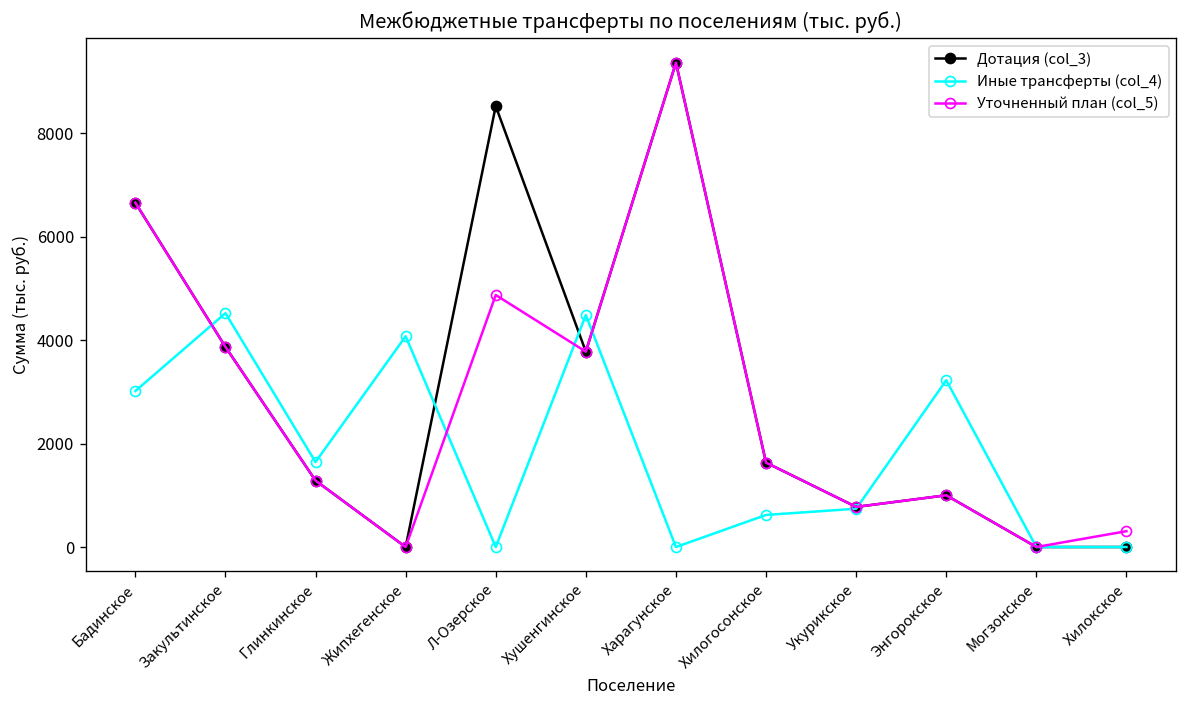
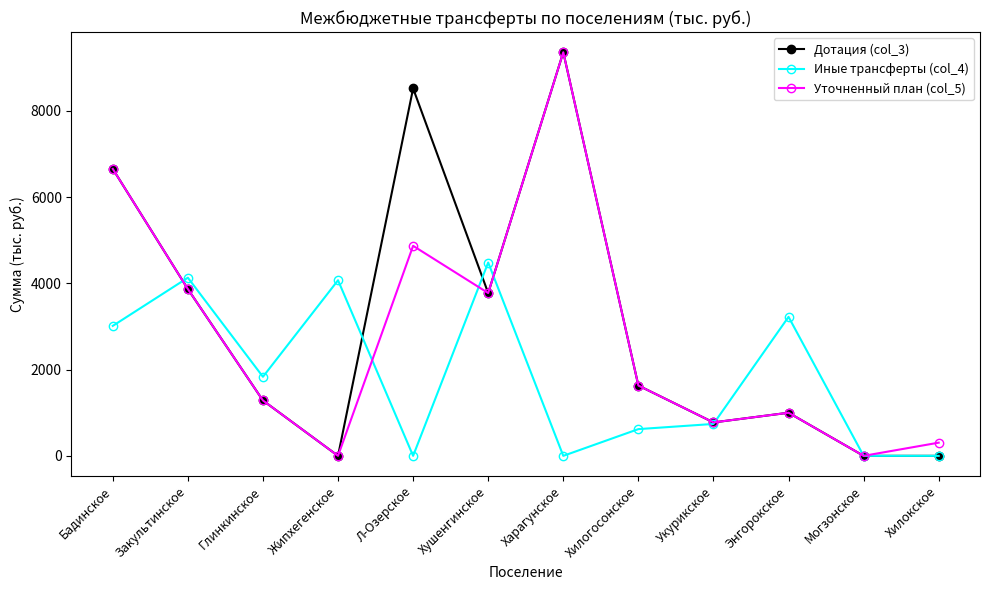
  {
    "Дотация (col_3)": {
      "Л-Озерское": 8500
    },
    "Иные трансферты (col_4)": {
      "Бадинское": 3000,
-     "Закультинское": 4500,
-     "Глинкинское": 1600,
+     "Закультинское": 4100,
+     "Глинкинское": 1800,
      "Жипхегенское": 4100,
      "Л-Озерское": 0,
      "Хушенгинское": 4500,
      "Харагунское": 0,
      "Хилогосонское": 600,
      "Энгорокское": 3200
    },
    "Уточненный план (col_5)": {
      "Л-Озерское": 4900,
      "Хилокское": 300
    }
  }
